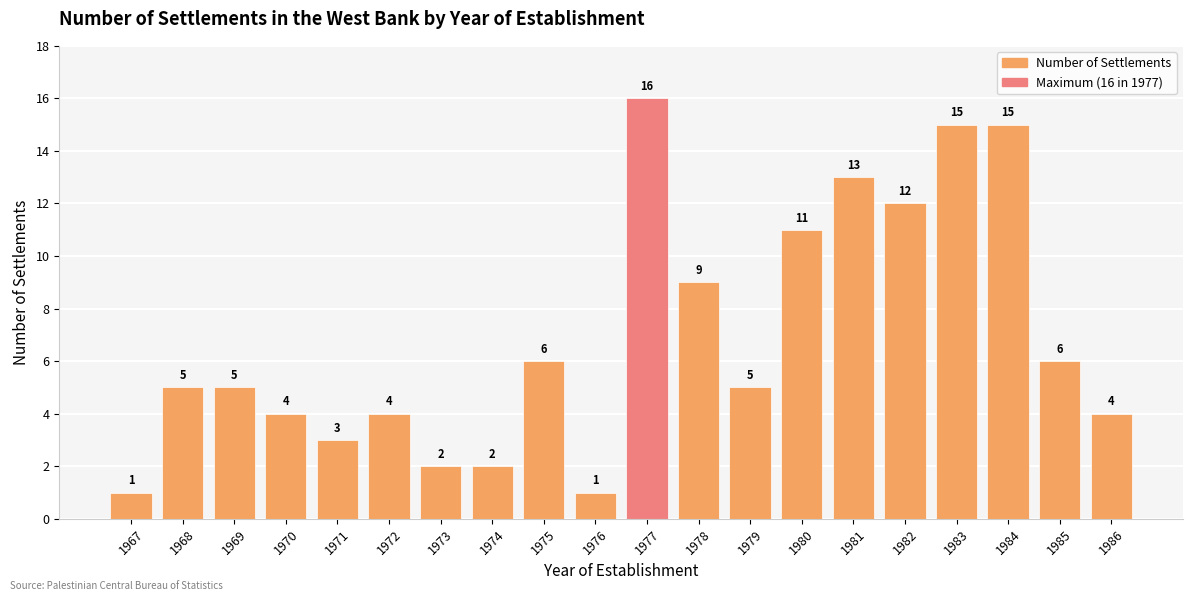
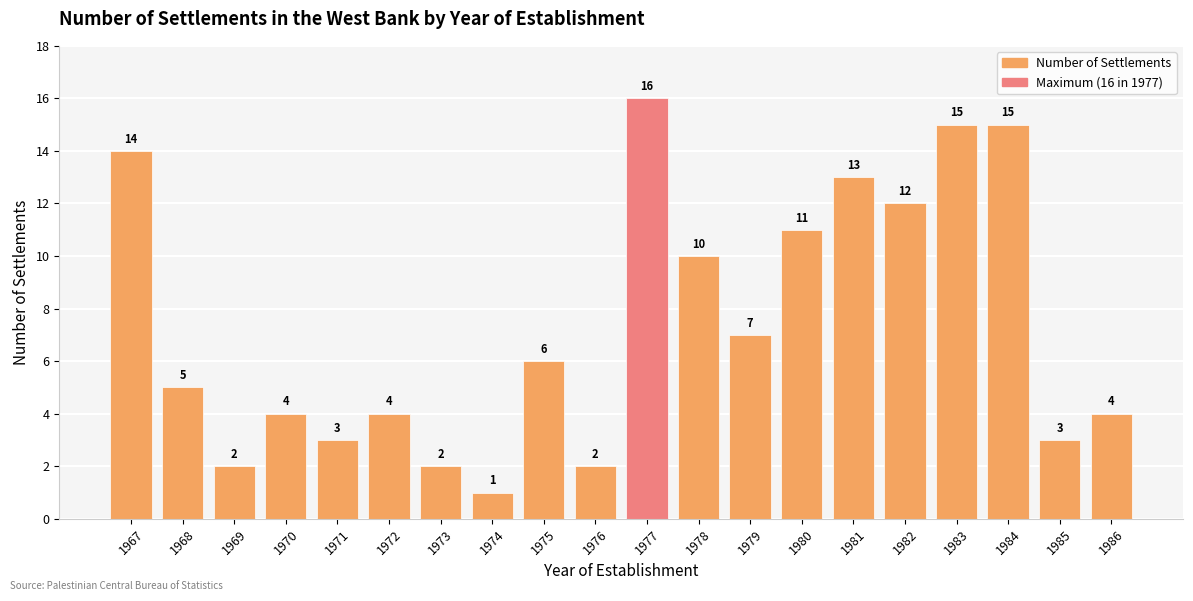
  {
-   "1967": 1,
+   "1967": 14,
    "1968": 5,
-   "1969": 5,
+   "1969": 2,
    "1970": 4,
    "1971": 3,
    "1972": 4,
    "1973": 2,
-   "1974": 2,
+   "1974": 1,
    "1975": 6,
-   "1976": 1,
+   "1976": 2,
    "1977": 16,
-   "1978": 9,
-   "1979": 5,
+   "1978": 10,
+   "1979": 7,
    "1980": 11,
    "1981": 13,
    "1982": 12,
    "1983": 15,
    "1984": 15,
-   "1985": 6,
+   "1985": 3,
    "1986": 4
  }
